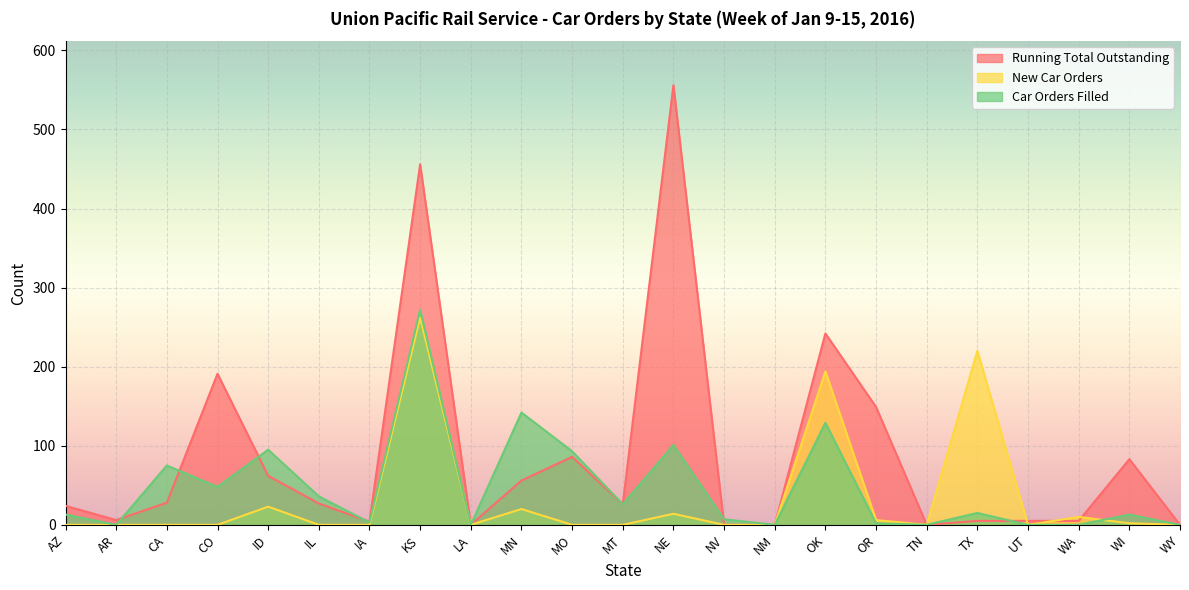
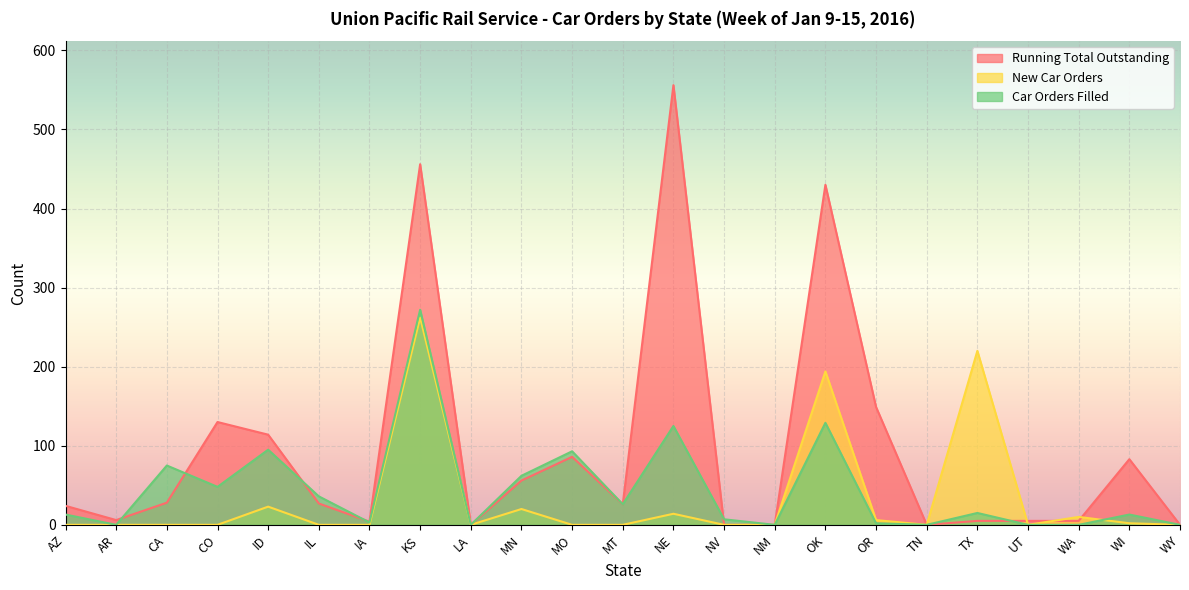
  {
    "Running Total Outstanding": {
      "AZ": 20,
      "AR": 10,
      "CA": 30,
-     "CO": 190,
-     "ID": 60,
+     "CO": 130,
+     "ID": 110,
      "IL": 30,
      "KS": 460,
      "MN": 60,
      "MO": 90,
      "NE": 560,
-     "OK": 240,
+     "OK": 430,
      "OR": 150,
      "TX": 10,
      "UT": 10,
      "WA": 10,
      "WI": 80
    },
    "New Car Orders": {
      "AZ": 0,
      "CA": 0,
      "CO": 0,
      "ID": 20,
      "IL": 0,
      "KS": 260,
      "MN": 20,
      "MO": 0,
      "MT": 0,
      "NE": 10,
      "OK": 190,
      "OR": 10,
      "TX": 220,
      "WA": 10,
      "WI": 0
    },
    "Car Orders Filled": {
      "AZ": 10,
      "CA": 80,
      "CO": 50,
      "ID": 100,
      "IL": 40,
      "KS": 270,
-     "MN": 140,
+     "MN": 60,
      "MO": 90,
-     "NE": 100,
+     "NE": 130,
      "NV": 10,
      "OK": 130,
      "OR": 0,
      "TX": 20,
      "WA": 0,
      "WI": 10
    }
  }
